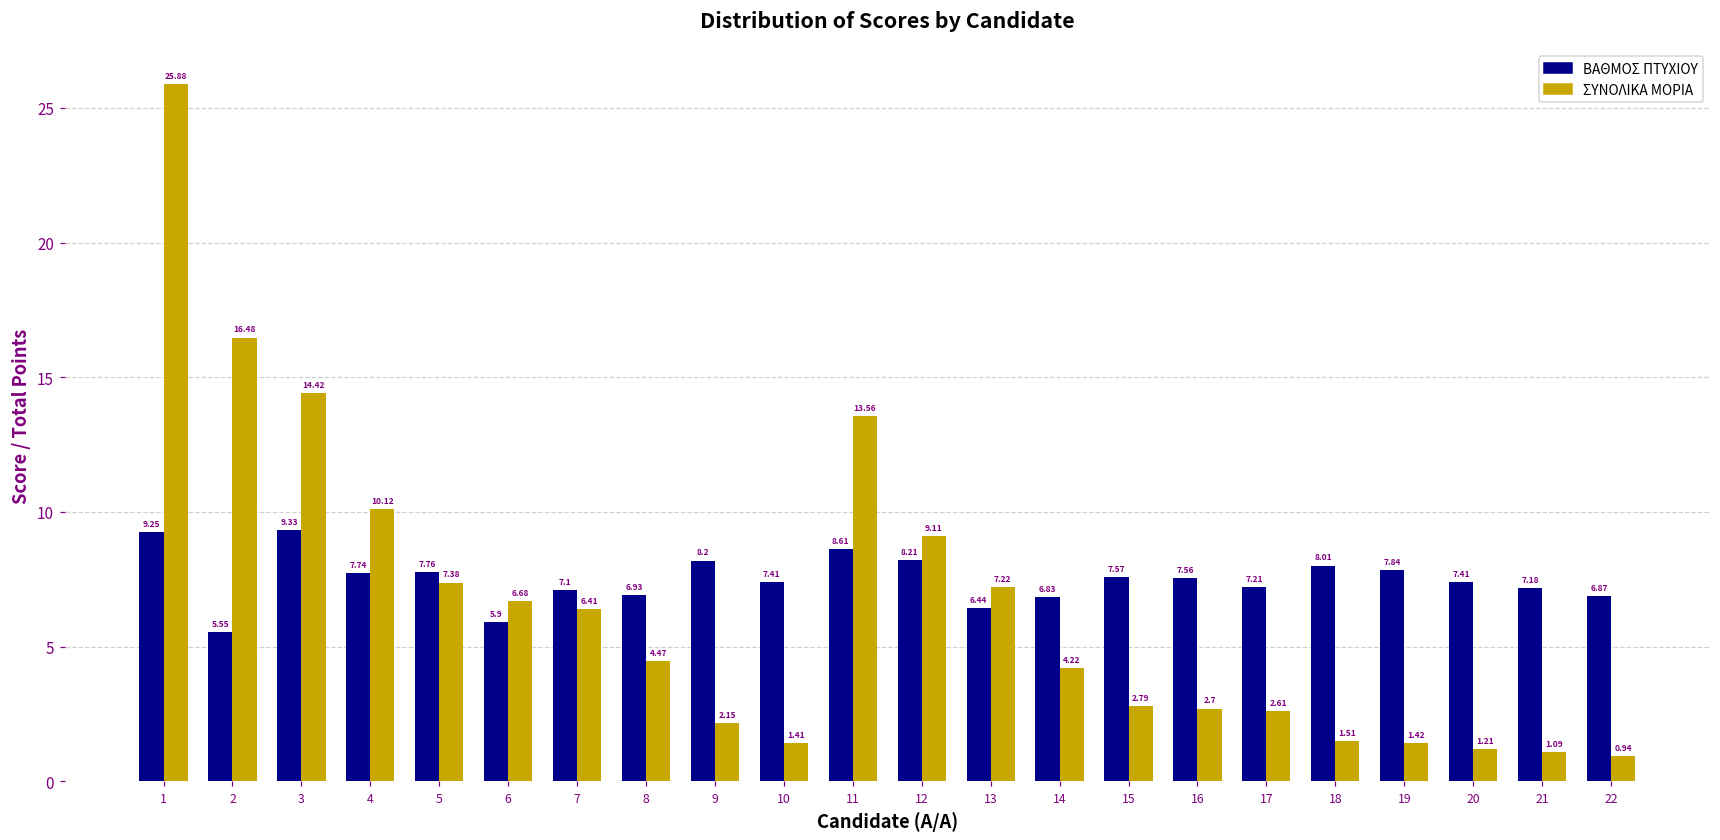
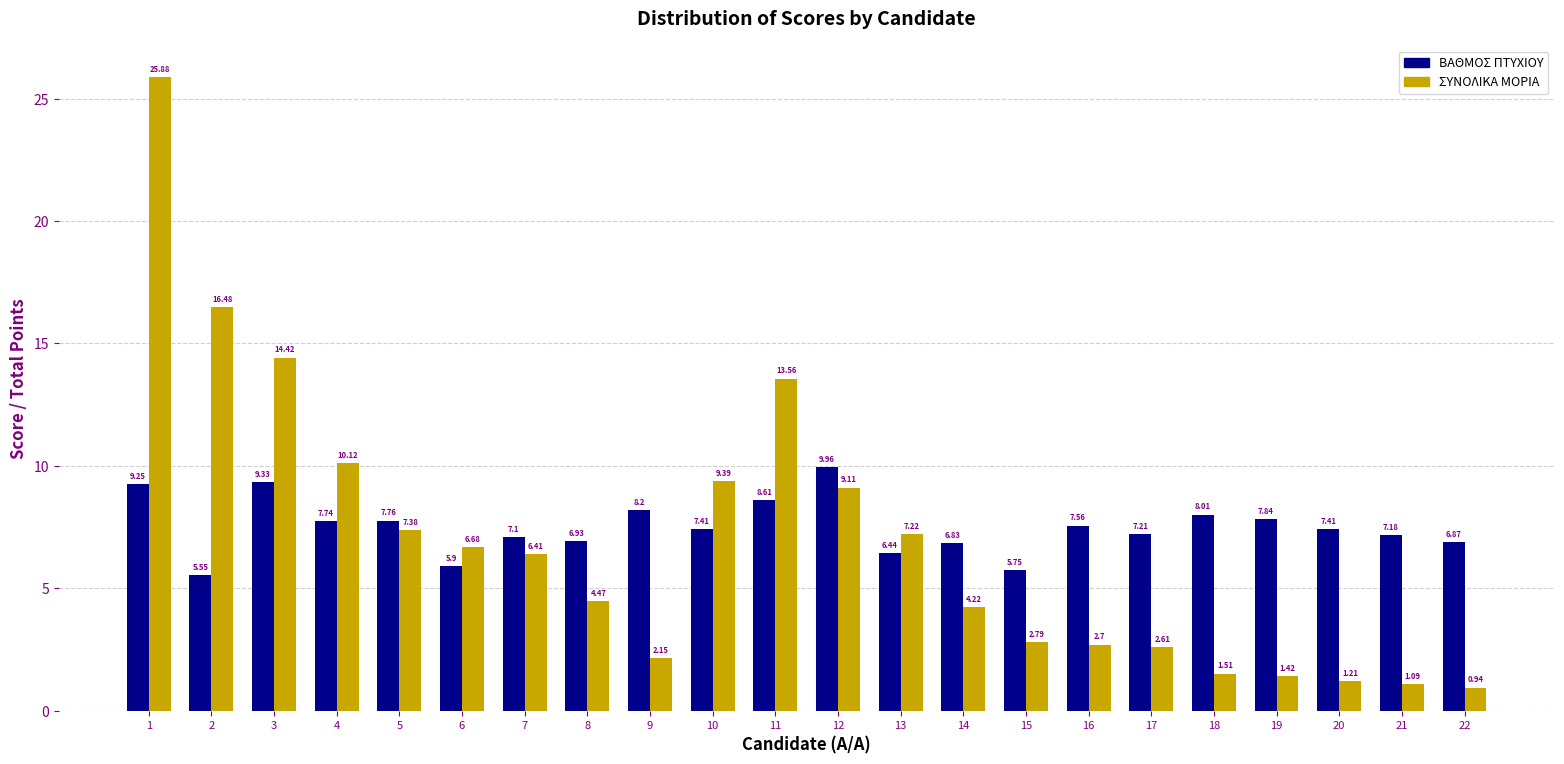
  {
    "ΒΑΘΜΟΣ ΠΤΥΧΙΟΥ": {
      "1": 9.25,
      "2": 5.55,
      "3": 9.33,
      "4": 7.74,
      "5": 7.76,
      "6": 5.9,
      "7": 7.1,
      "8": 6.93,
      "9": 8.2,
      "10": 7.41,
      "11": 8.61,
-     "12": 8.21,
+     "12": 9.96,
      "13": 6.44,
      "14": 6.83,
-     "15": 7.57,
+     "15": 5.75,
      "16": 7.56,
      "17": 7.21,
      "18": 8.01,
      "19": 7.84,
      "20": 7.41,
      "21": 7.18,
      "22": 6.87
    },
    "ΣΥΝΟΛΙΚΑ ΜΟΡΙΑ": {
      "1": 25.88,
      "2": 16.48,
      "3": 14.42,
      "4": 10.12,
      "5": 7.38,
      "6": 6.68,
      "7": 6.41,
      "8": 4.47,
      "9": 2.15,
-     "10": 1.41,
+     "10": 9.39,
      "11": 13.56,
      "12": 9.11,
      "13": 7.22,
      "14": 4.22,
      "15": 2.79,
      "16": 2.7,
      "17": 2.61,
      "18": 1.51,
      "19": 1.42,
      "20": 1.21,
      "21": 1.09,
      "22": 0.94
    }
  }
